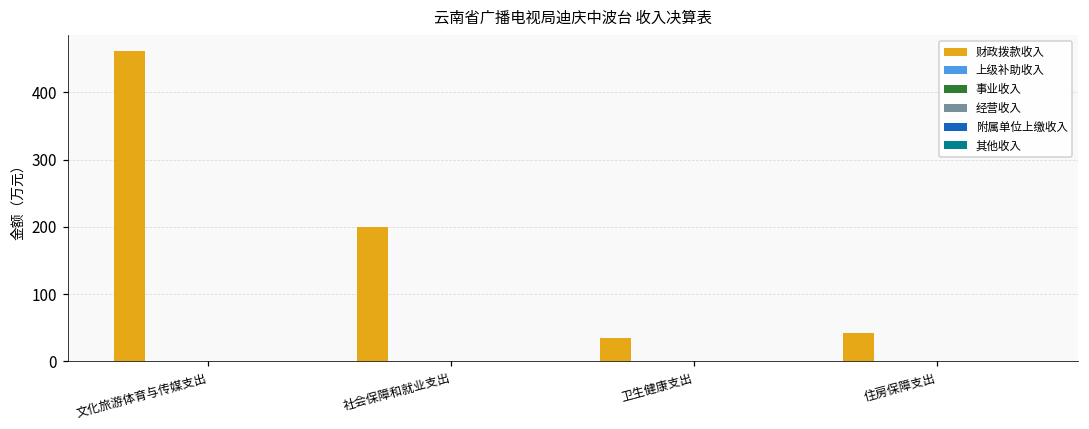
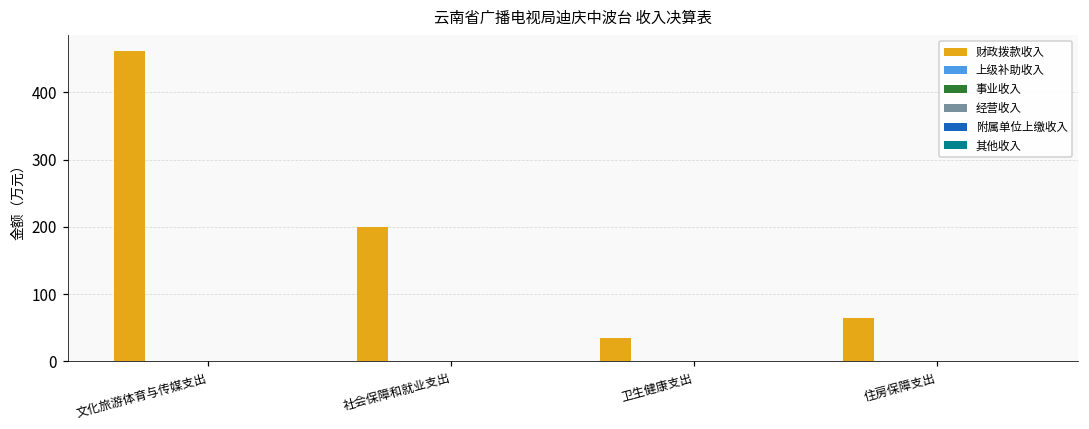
  {
    "财政拨款收入": {
      "文化旅游体育与传媒支出": 460,
      "社会保障和就业支出": 200,
      "卫生健康支出": 30,
-     "住房保障支出": 40
+     "住房保障支出": 60
    },
    "上级补助收入": {
      "文化旅游体育与传媒支出": 0,
      "社会保障和就业支出": 0,
      "卫生健康支出": 0,
      "住房保障支出": 0
    },
    "事业收入": {
      "文化旅游体育与传媒支出": 0,
      "社会保障和就业支出": 0,
      "卫生健康支出": 0,
      "住房保障支出": 0
    },
    "经营收入": {
      "文化旅游体育与传媒支出": 0,
      "社会保障和就业支出": 0,
      "卫生健康支出": 0,
      "住房保障支出": 0
    },
    "附属单位上缴收入": {
      "文化旅游体育与传媒支出": 0,
      "社会保障和就业支出": 0,
      "卫生健康支出": 0,
      "住房保障支出": 0
    },
    "其他收入": {
      "文化旅游体育与传媒支出": 0,
      "社会保障和就业支出": 0,
      "卫生健康支出": 0,
      "住房保障支出": 0
    }
  }
